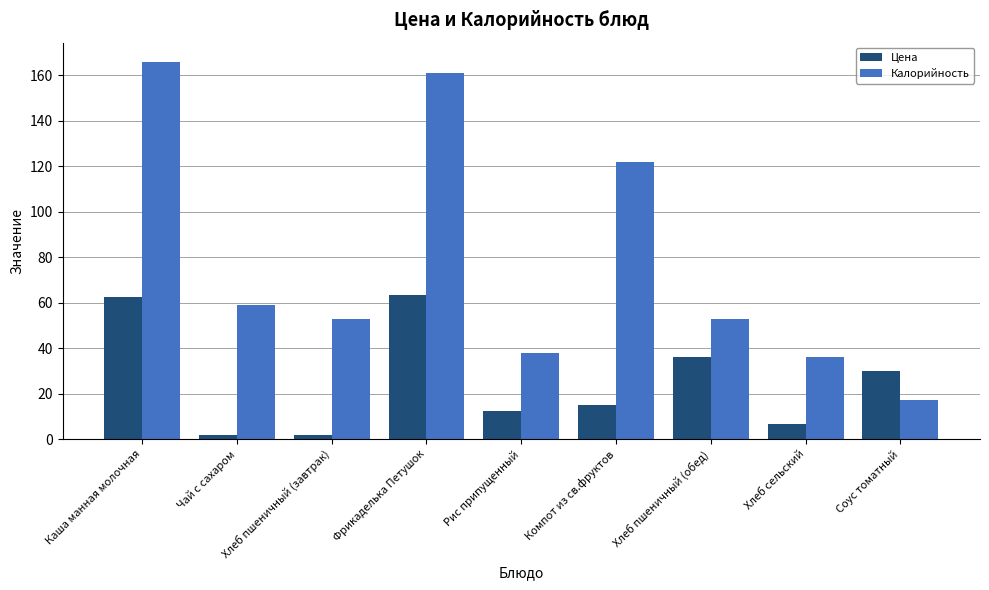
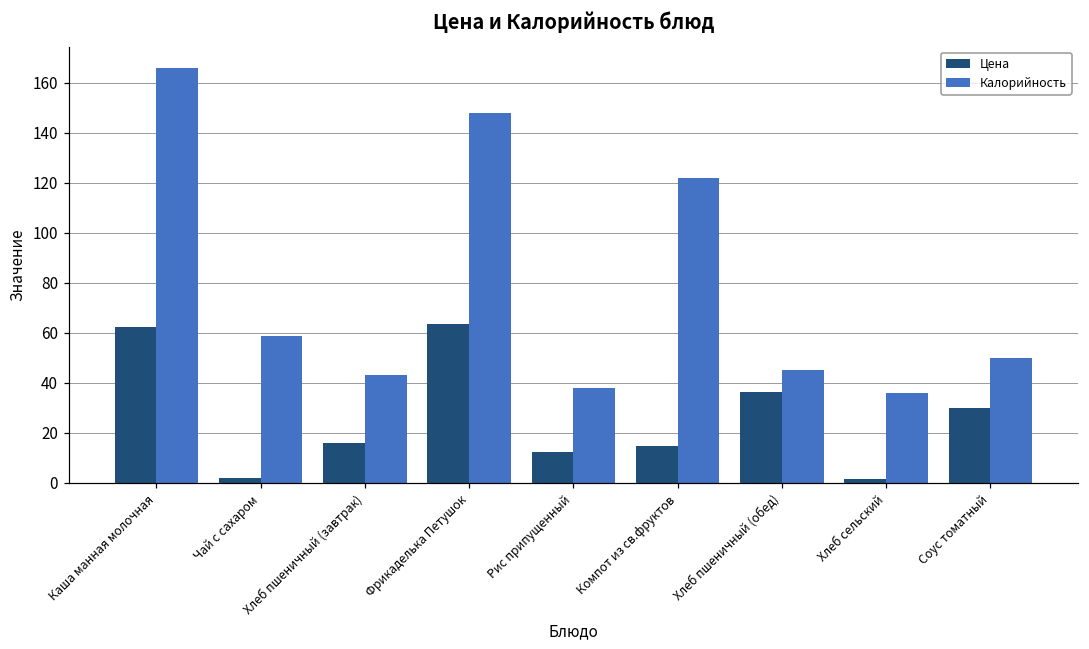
  {
    "Цена": {
      "Каша манная молочная": 63,
      "Чай с сахаром": 2,
-     "Хлеб пшеничный (завтрак)": 2,
+     "Хлеб пшеничный (завтрак)": 16,
      "Фрикаделька Петушок": 63,
      "Рис припущенный": 13,
      "Компот из св.фруктов": 15,
      "Хлеб пшеничный (обед)": 36,
-     "Хлеб сельский": 7,
+     "Хлеб сельский": 2,
      "Соус томатный": 30
    },
    "Калорийность": {
      "Каша манная молочная": 166,
      "Чай с сахаром": 59,
-     "Хлеб пшеничный (завтрак)": 53,
-     "Фрикаделька Петушок": 161,
+     "Хлеб пшеничный (завтрак)": 43,
+     "Фрикаделька Петушок": 148,
      "Рис припущенный": 38,
      "Компот из св.фруктов": 122,
-     "Хлеб пшеничный (обед)": 53,
+     "Хлеб пшеничный (обед)": 45,
      "Хлеб сельский": 36,
-     "Соус томатный": 17
+     "Соус томатный": 50
    }
  }
